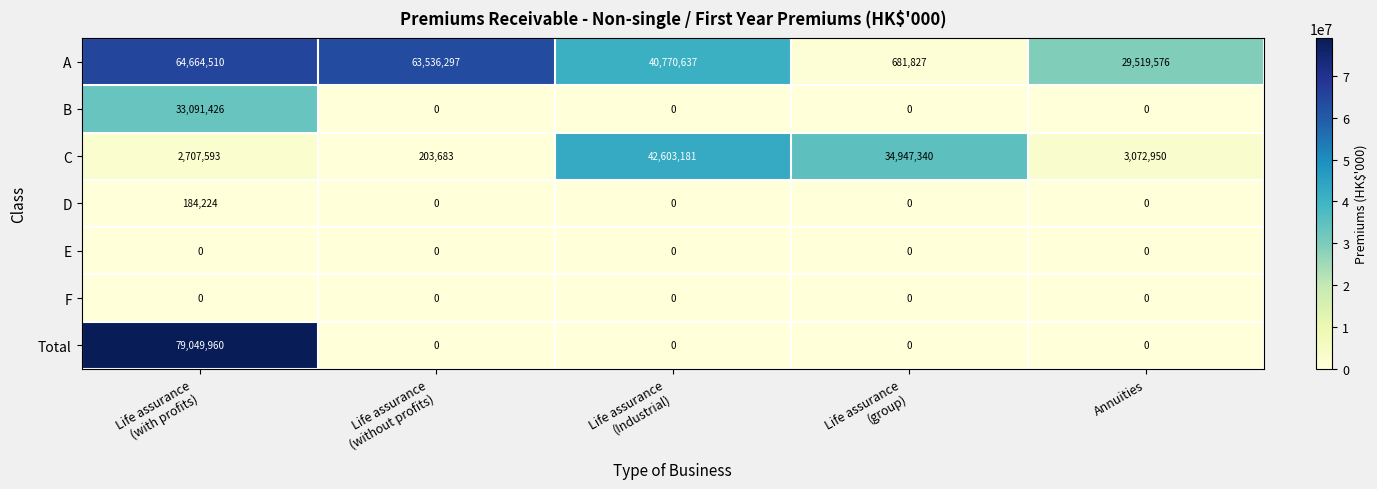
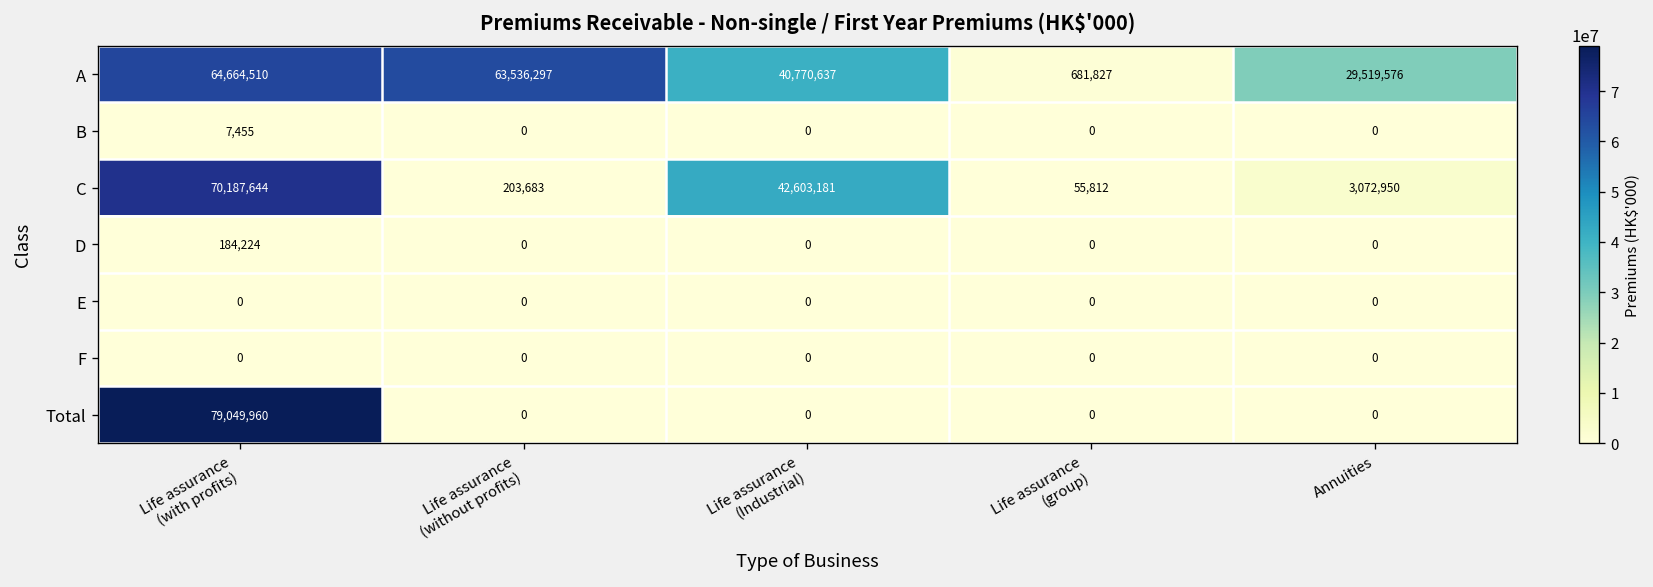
  {
    "A": {
      "Life assurance (with profits)": "64,664,510",
      "Life assurance (without profits)": "63,536,297",
      "Life assurance (Industrial)": "40,770,637",
      "Life assurance (group)": "681,827",
      "Annuities": "29,519,576"
    },
    "B": {
-     "Life assurance (with profits)": "33,091,426",
+     "Life assurance (with profits)": "7,455",
      "Life assurance (without profits)": "0",
      "Life assurance (Industrial)": "0",
      "Life assurance (group)": "0",
      "Annuities": "0"
    },
    "C": {
-     "Life assurance (with profits)": "2,707,593",
+     "Life assurance (with profits)": "70,187,644",
      "Life assurance (without profits)": "203,683",
      "Life assurance (Industrial)": "42,603,181",
-     "Life assurance (group)": "34,947,340",
+     "Life assurance (group)": "55,812",
      "Annuities": "3,072,950"
    },
    "D": {
      "Life assurance (with profits)": "184,224",
      "Life assurance (without profits)": "0",
      "Life assurance (Industrial)": "0",
      "Life assurance (group)": "0",
      "Annuities": "0"
    },
    "E": {
      "Life assurance (with profits)": "0",
      "Life assurance (without profits)": "0",
      "Life assurance (Industrial)": "0",
      "Life assurance (group)": "0",
      "Annuities": "0"
    },
    "F": {
      "Life assurance (with profits)": "0",
      "Life assurance (without profits)": "0",
      "Life assurance (Industrial)": "0",
      "Life assurance (group)": "0",
      "Annuities": "0"
    },
    "Total": {
      "Life assurance (with profits)": "79,049,960",
      "Life assurance (without profits)": "0",
      "Life assurance (Industrial)": "0",
      "Life assurance (group)": "0",
      "Annuities": "0"
    }
  }
